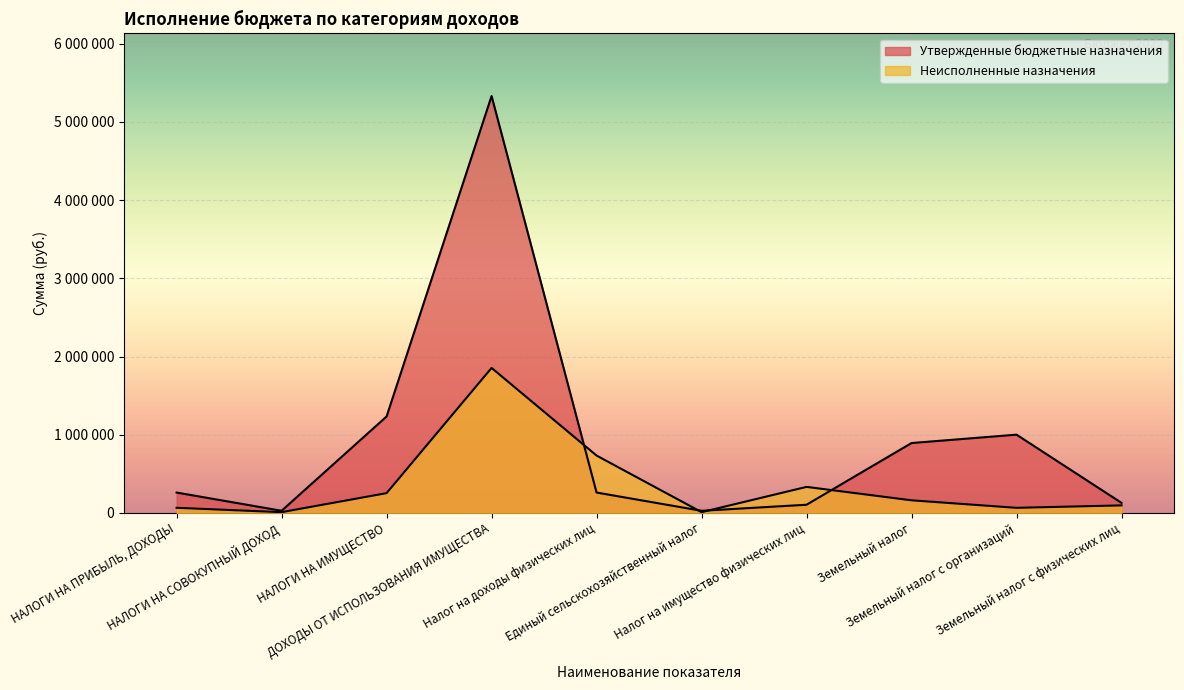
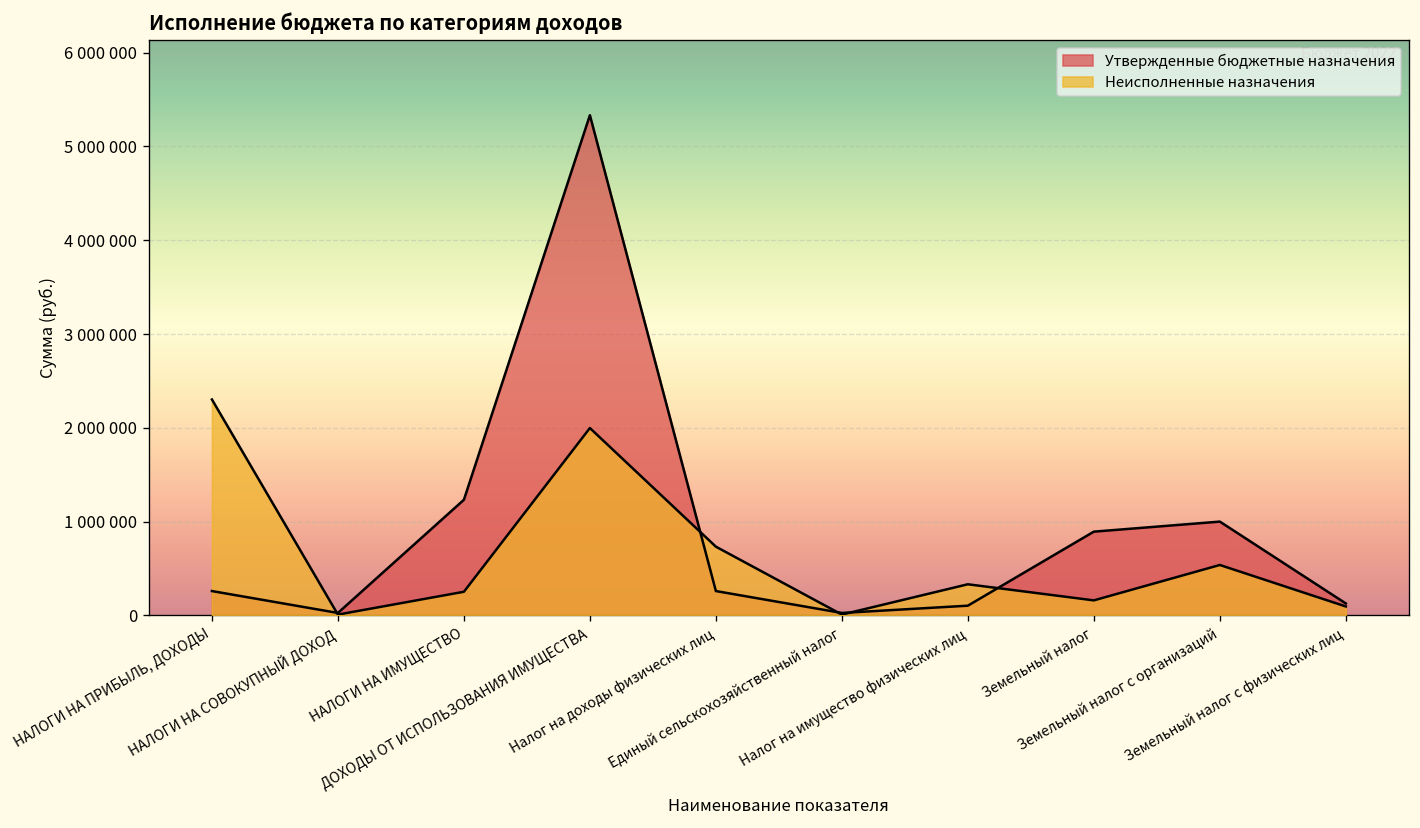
  {
    "Утвержденные бюджетные назначения": {
      "НАЛОГИ НА ПРИБЫЛЬ, ДОХОДЫ": 300000,
      "НАЛОГИ НА ИМУЩЕСТВО": 1200000,
      "ДОХОДЫ ОТ ИСПОЛЬЗОВАНИЯ ИМУЩЕСТВА": 5300000,
      "Налог на доходы физических лиц": 300000,
      "Налог на имущество физических лиц": 100000,
      "Земельный налог": 900000,
      "Земельный налог с организаций": 1000000
    },
    "Неисполненные назначения": {
-     "НАЛОГИ НА ПРИБЫЛЬ, ДОХОДЫ": 100000,
+     "НАЛОГИ НА ПРИБЫЛЬ, ДОХОДЫ": 2300000,
      "НАЛОГИ НА ИМУЩЕСТВО": 300000,
-     "ДОХОДЫ ОТ ИСПОЛЬЗОВАНИЯ ИМУЩЕСТВА": 1900000,
+     "ДОХОДЫ ОТ ИСПОЛЬЗОВАНИЯ ИМУЩЕСТВА": 2000000,
      "Налог на доходы физических лиц": 700000,
      "Налог на имущество физических лиц": 300000,
      "Земельный налог": 200000,
-     "Земельный налог с организаций": 100000
+     "Земельный налог с организаций": 500000
    }
  }
